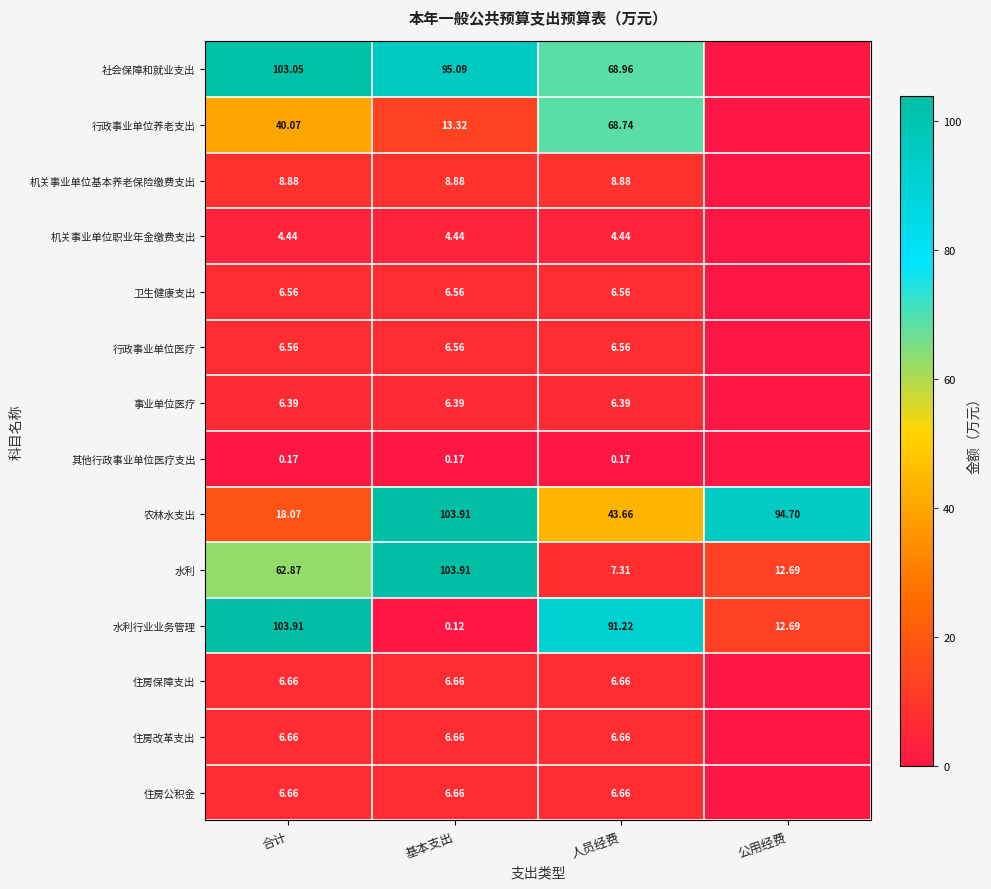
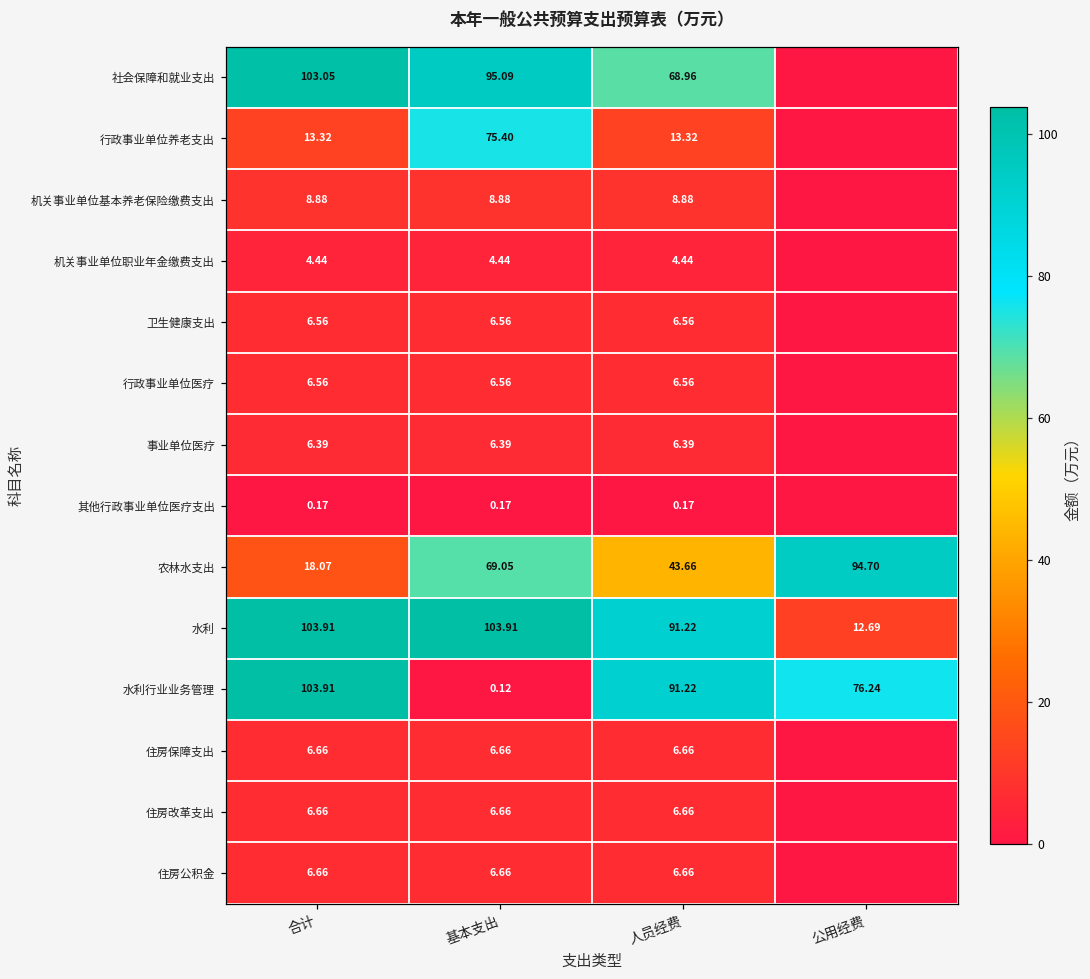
  {
    "社会保障和就业支出": {
      "合计": 103.05,
      "基本支出": 95.09,
      "人员经费": 68.96
    },
    "行政事业单位养老支出": {
-     "合计": 40.07,
-     "基本支出": 13.32,
-     "人员经费": 68.74
+     "合计": 13.32,
+     "基本支出": 75.40,
+     "人员经费": 13.32
    },
    "机关事业单位基本养老保险缴费支出": {
      "合计": 8.88,
      "基本支出": 8.88,
      "人员经费": 8.88
    },
    "机关事业单位职业年金缴费支出": {
      "合计": 4.44,
      "基本支出": 4.44,
      "人员经费": 4.44
    },
    "卫生健康支出": {
      "合计": 6.56,
      "基本支出": 6.56,
      "人员经费": 6.56
    },
    "行政事业单位医疗": {
      "合计": 6.56,
      "基本支出": 6.56,
      "人员经费": 6.56
    },
    "事业单位医疗": {
      "合计": 6.39,
      "基本支出": 6.39,
      "人员经费": 6.39
    },
    "其他行政事业单位医疗支出": {
      "合计": 0.17,
      "基本支出": 0.17,
      "人员经费": 0.17
    },
    "农林水支出": {
      "合计": 18.07,
-     "基本支出": 103.91,
+     "基本支出": 69.05,
      "人员经费": 43.66,
      "公用经费": 94.70
    },
    "水利": {
-     "合计": 62.87,
+     "合计": 103.91,
      "基本支出": 103.91,
-     "人员经费": 7.31,
+     "人员经费": 91.22,
      "公用经费": 12.69
    },
    "水利行业业务管理": {
      "合计": 103.91,
      "基本支出": 0.12,
      "人员经费": 91.22,
-     "公用经费": 12.69
+     "公用经费": 76.24
    },
    "住房保障支出": {
      "合计": 6.66,
      "基本支出": 6.66,
      "人员经费": 6.66
    },
    "住房改革支出": {
      "合计": 6.66,
      "基本支出": 6.66,
      "人员经费": 6.66
    },
    "住房公积金": {
      "合计": 6.66,
      "基本支出": 6.66,
      "人员经费": 6.66
    }
  }
